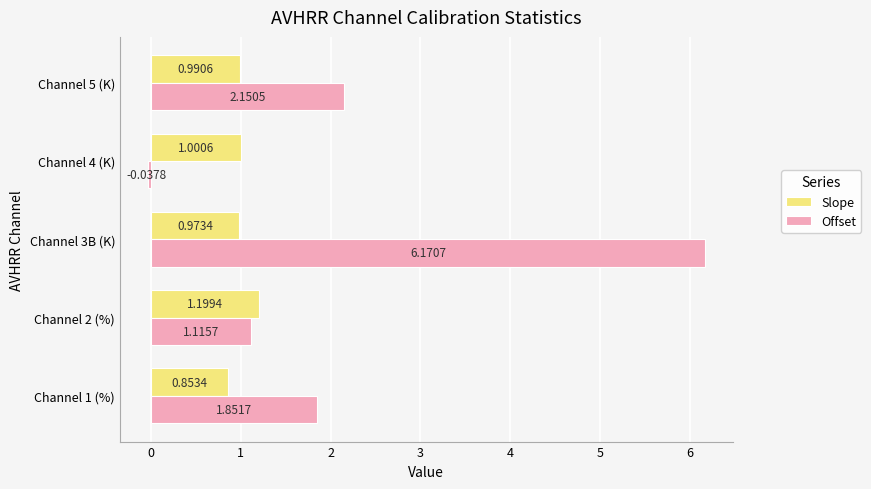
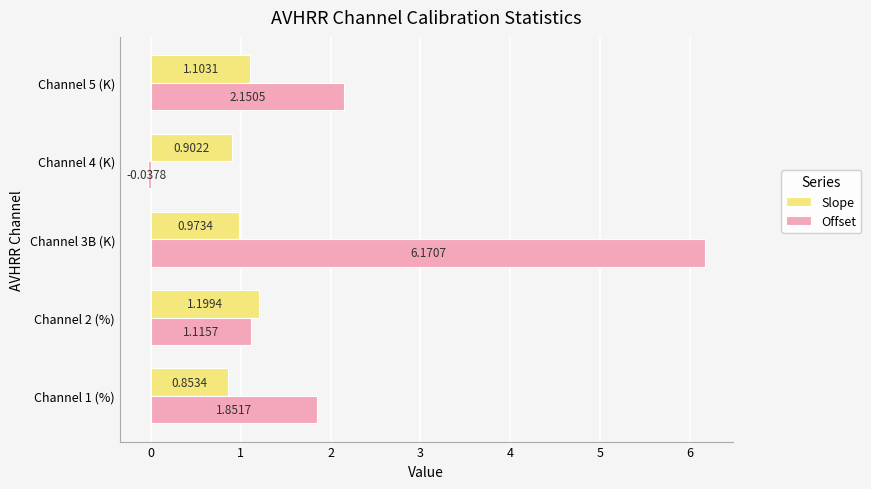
  {
    "Slope": {
-     "Channel 5 (K)": 0.9906,
-     "Channel 4 (K)": 1.0006,
+     "Channel 5 (K)": 1.1031,
+     "Channel 4 (K)": 0.9022,
      "Channel 3B (K)": 0.9734,
      "Channel 2 (%)": 1.1994,
      "Channel 1 (%)": 0.8534
    },
    "Offset": {
      "Channel 5 (K)": 2.1505,
      "Channel 4 (K)": -0.0378,
      "Channel 3B (K)": 6.1707,
      "Channel 2 (%)": 1.1157,
      "Channel 1 (%)": 1.8517
    }
  }
